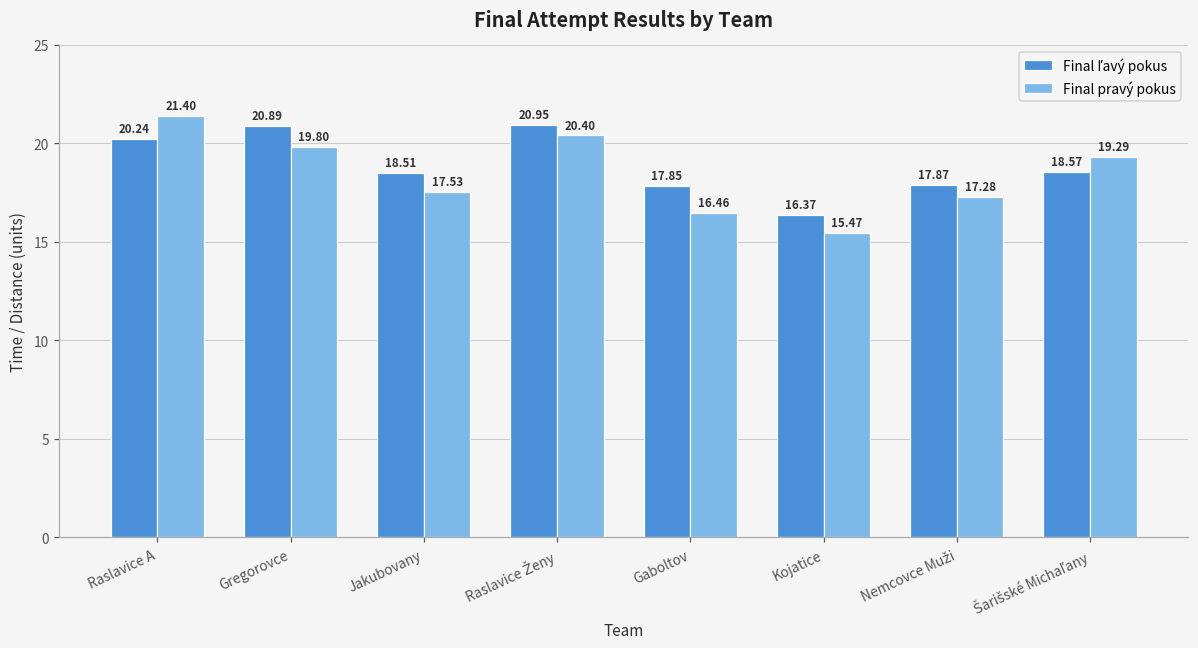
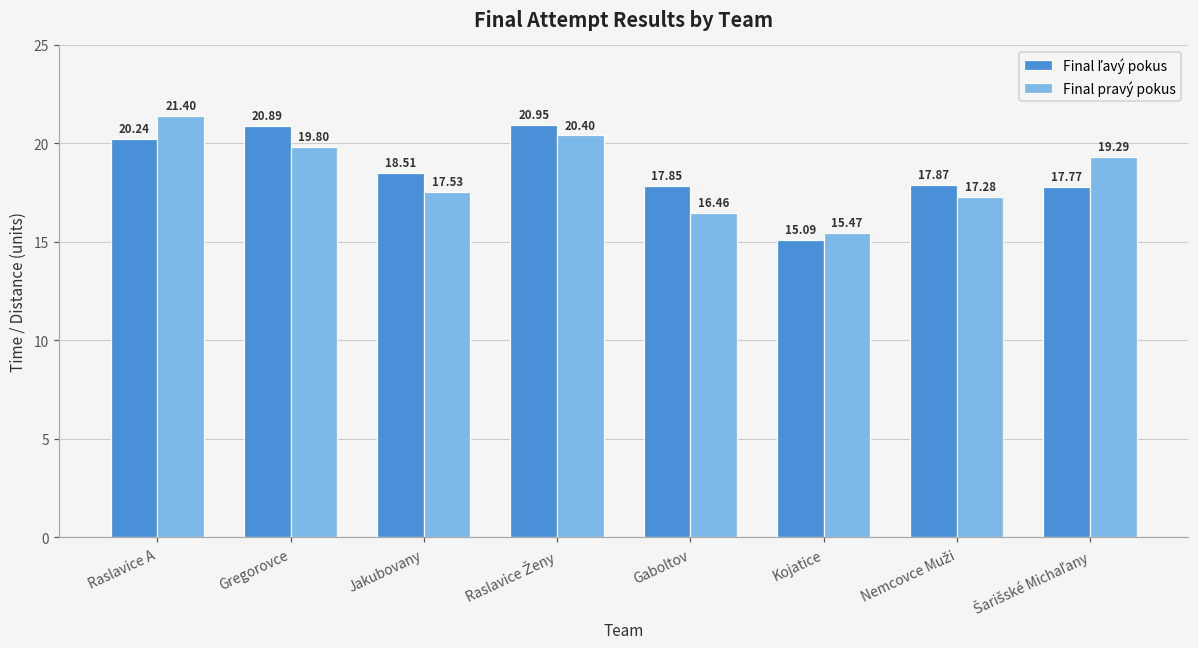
  {
    "Final ľavý pokus": {
      "Raslavice A": 20.24,
      "Gregorovce": 20.89,
      "Jakubovany": 18.51,
      "Raslavice Ženy": 20.95,
      "Gaboltov": 17.85,
-     "Kojatice": 16.37,
+     "Kojatice": 15.09,
      "Nemcovce Muži": 17.87,
-     "Šarišské Michaľany": 18.57
+     "Šarišské Michaľany": 17.77
    },
    "Final pravý pokus": {
      "Raslavice A": 21.40,
      "Gregorovce": 19.80,
      "Jakubovany": 17.53,
      "Raslavice Ženy": 20.40,
      "Gaboltov": 16.46,
      "Kojatice": 15.47,
      "Nemcovce Muži": 17.28,
      "Šarišské Michaľany": 19.29
    }
  }
